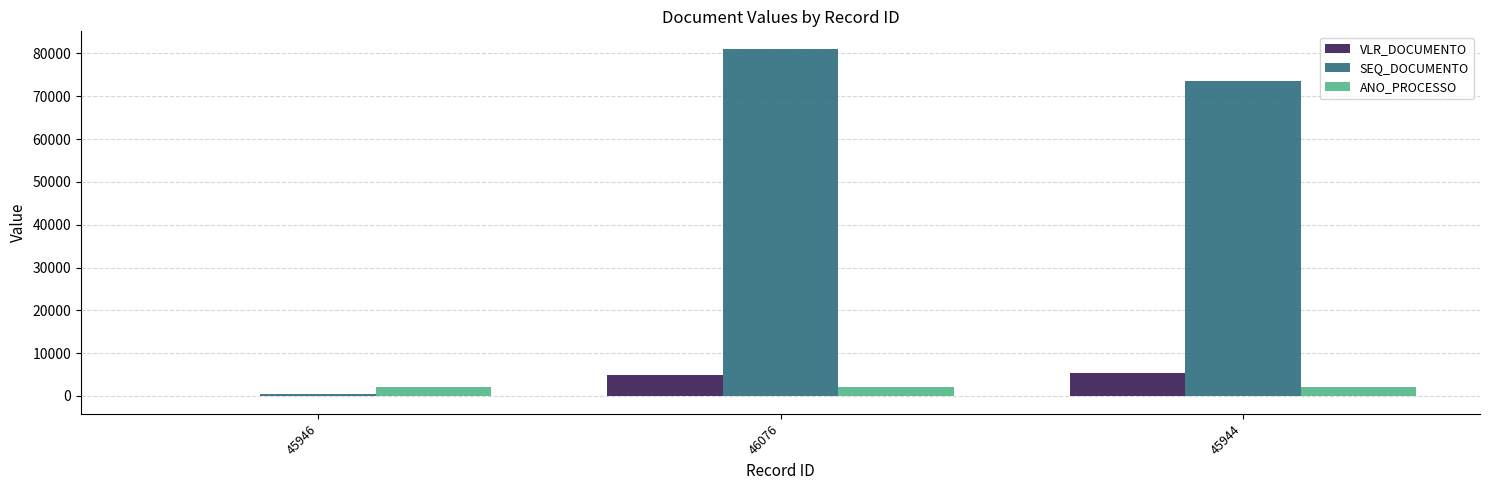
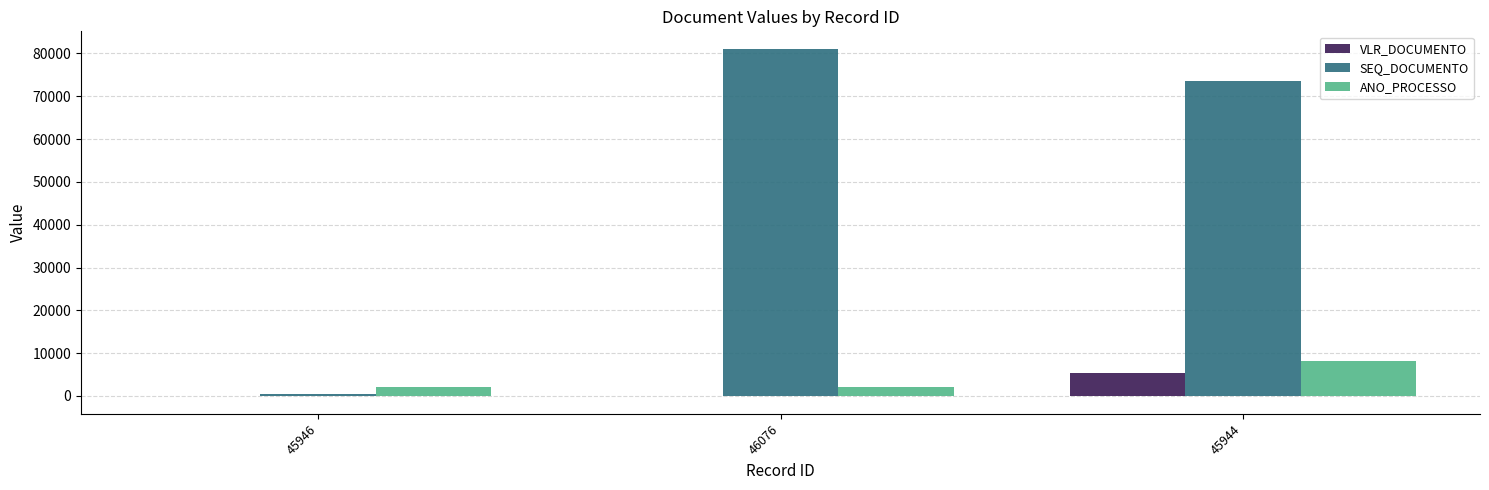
  {
    "VLR_DOCUMENTO": {
-     "46076": 5000,
+     "46076": 0,
      "45944": 5000
    },
    "SEQ_DOCUMENTO": {
      "46076": 81000,
      "45944": 74000
    },
    "ANO_PROCESSO": {
      "45946": 2000,
      "46076": 2000,
-     "45944": 2000
+     "45944": 8000
    }
  }
